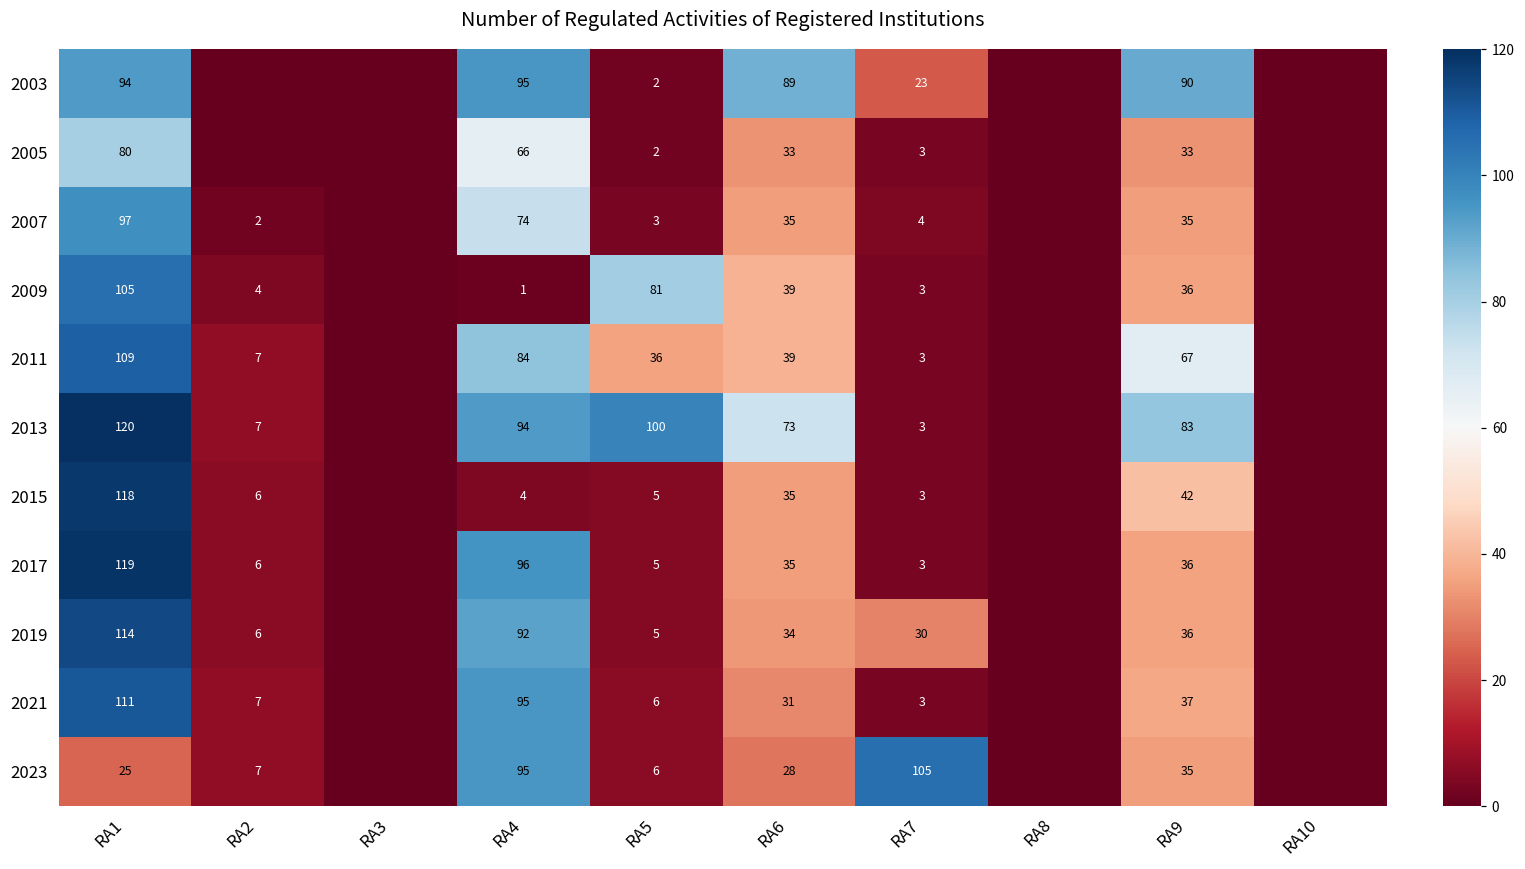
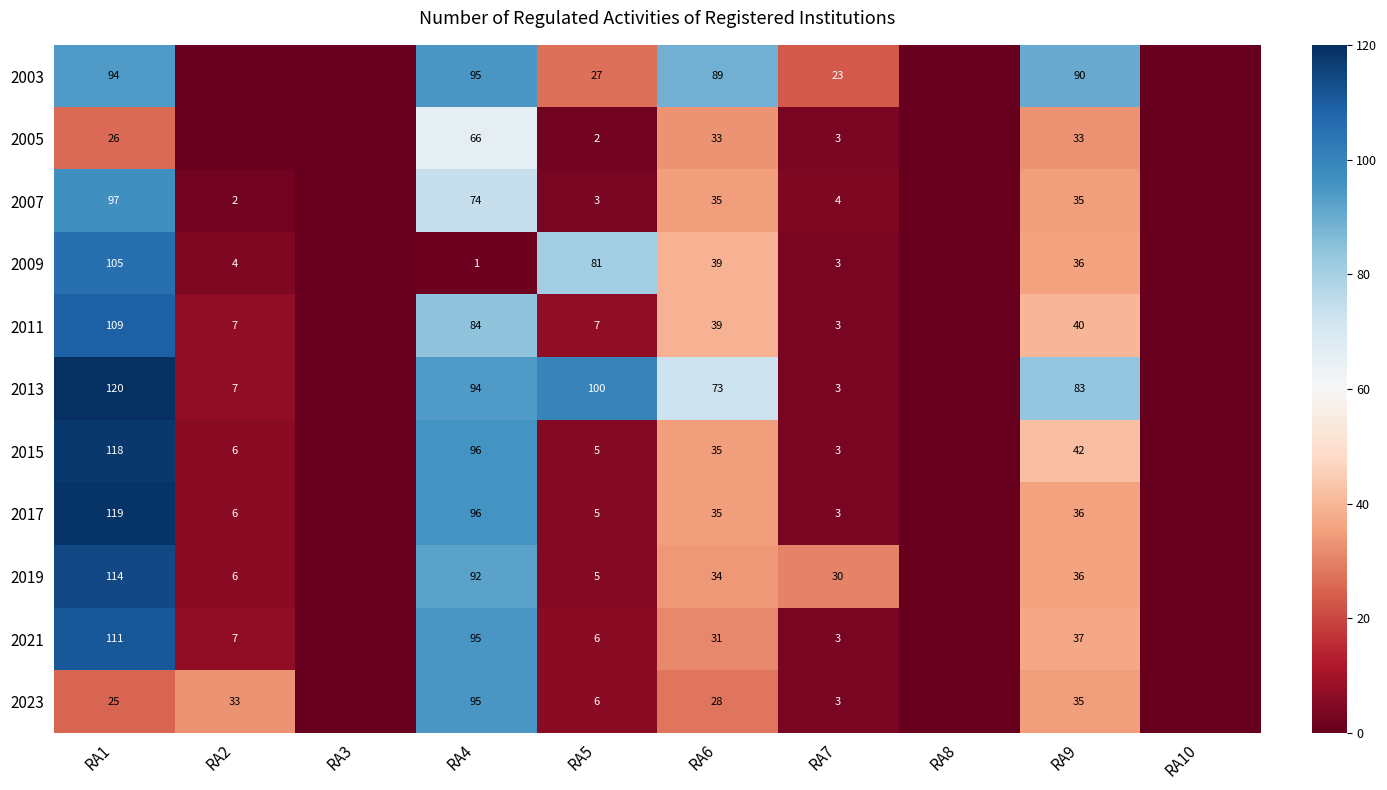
  {
    "2003": {
      "RA1": 94,
      "RA4": 95,
-     "RA5": 2,
+     "RA5": 27,
      "RA6": 89,
      "RA7": 23,
      "RA9": 90
    },
    "2005": {
-     "RA1": 80,
+     "RA1": 26,
      "RA4": 66,
      "RA5": 2,
      "RA6": 33,
      "RA7": 3,
      "RA9": 33
    },
    "2007": {
      "RA1": 97,
      "RA2": 2,
      "RA4": 74,
      "RA5": 3,
      "RA6": 35,
      "RA7": 4,
      "RA9": 35
    },
    "2009": {
      "RA1": 105,
      "RA2": 4,
      "RA4": 1,
      "RA5": 81,
      "RA6": 39,
      "RA7": 3,
      "RA9": 36
    },
    "2011": {
      "RA1": 109,
      "RA2": 7,
      "RA4": 84,
-     "RA5": 36,
+     "RA5": 7,
      "RA6": 39,
      "RA7": 3,
-     "RA9": 67
+     "RA9": 40
    },
    "2013": {
      "RA1": 120,
      "RA2": 7,
      "RA4": 94,
      "RA5": 100,
      "RA6": 73,
      "RA7": 3,
      "RA9": 83
    },
    "2015": {
      "RA1": 118,
      "RA2": 6,
-     "RA4": 4,
+     "RA4": 96,
      "RA5": 5,
      "RA6": 35,
      "RA7": 3,
      "RA9": 42
    },
    "2017": {
      "RA1": 119,
      "RA2": 6,
      "RA4": 96,
      "RA5": 5,
      "RA6": 35,
      "RA7": 3,
      "RA9": 36
    },
    "2019": {
      "RA1": 114,
      "RA2": 6,
      "RA4": 92,
      "RA5": 5,
      "RA6": 34,
      "RA7": 30,
      "RA9": 36
    },
    "2021": {
      "RA1": 111,
      "RA2": 7,
      "RA4": 95,
      "RA5": 6,
      "RA6": 31,
      "RA7": 3,
      "RA9": 37
    },
    "2023": {
      "RA1": 25,
-     "RA2": 7,
+     "RA2": 33,
      "RA4": 95,
      "RA5": 6,
      "RA6": 28,
-     "RA7": 105,
+     "RA7": 3,
      "RA9": 35
    }
  }
